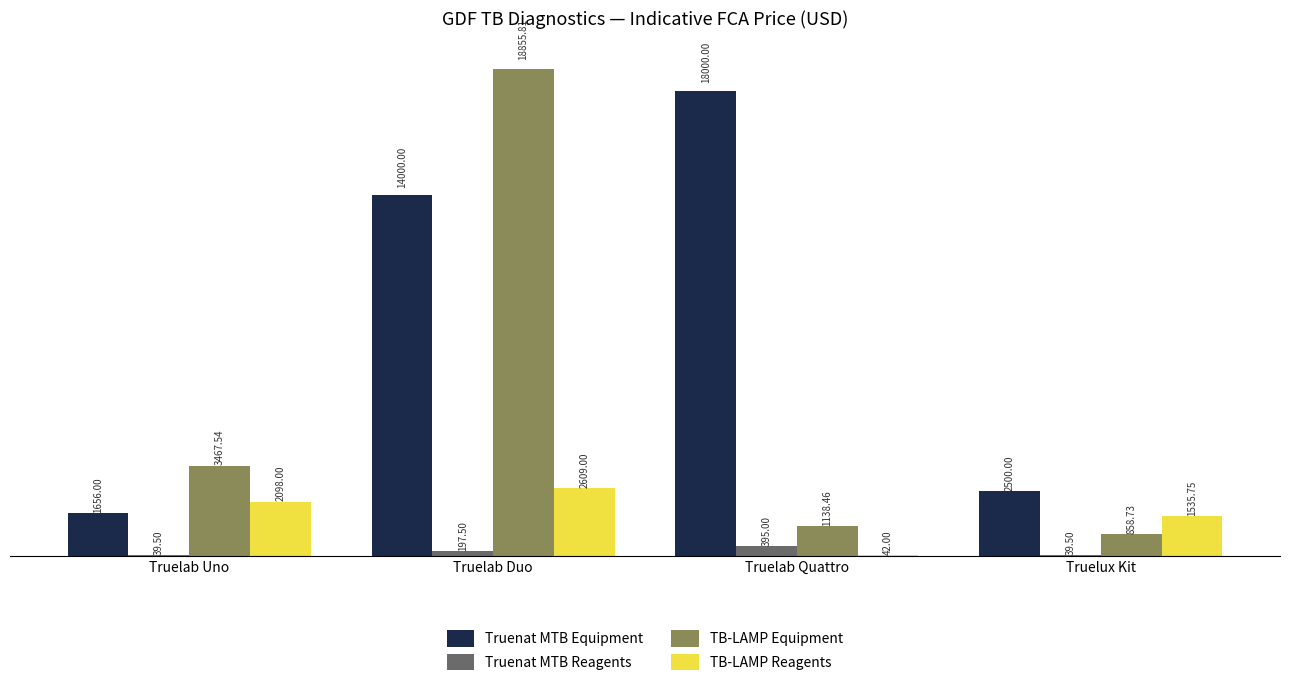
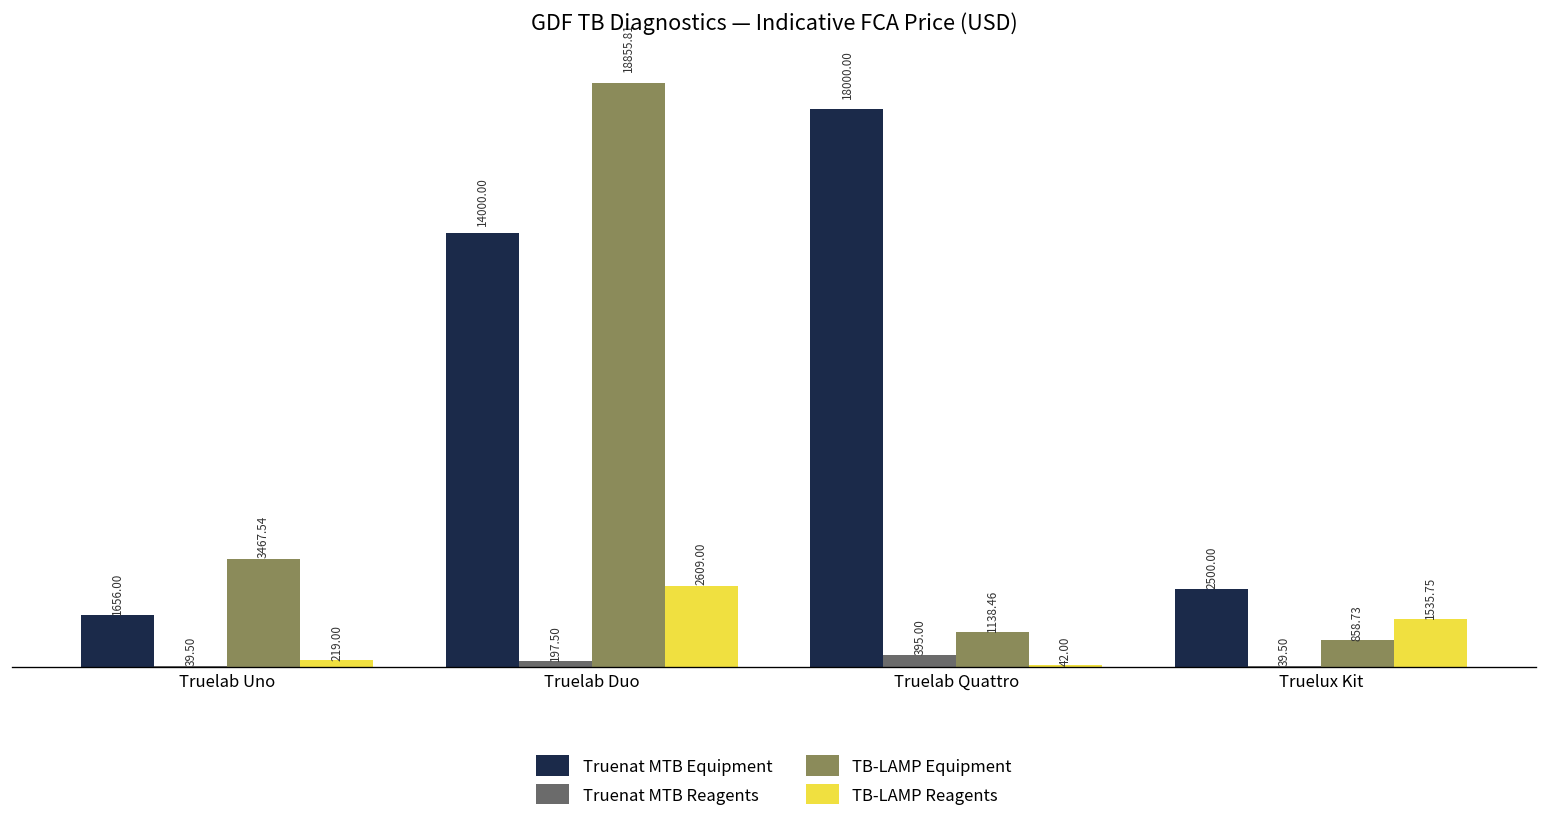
  {
    "Truenat MTB Equipment": {
      "Truelab Uno": 1656.00,
      "Truelab Duo": 14000.00,
      "Truelab Quattro": 18000.00,
      "Truelux Kit": 2500.00
    },
    "TB-LAMP Reagents": {
-     "Truelab Uno": 2098.00,
+     "Truelab Uno": 219.00,
      "Truelab Duo": 2609.00,
      "Truelab Quattro": 42.00,
      "Truelux Kit": 1535.75
    }
  }
